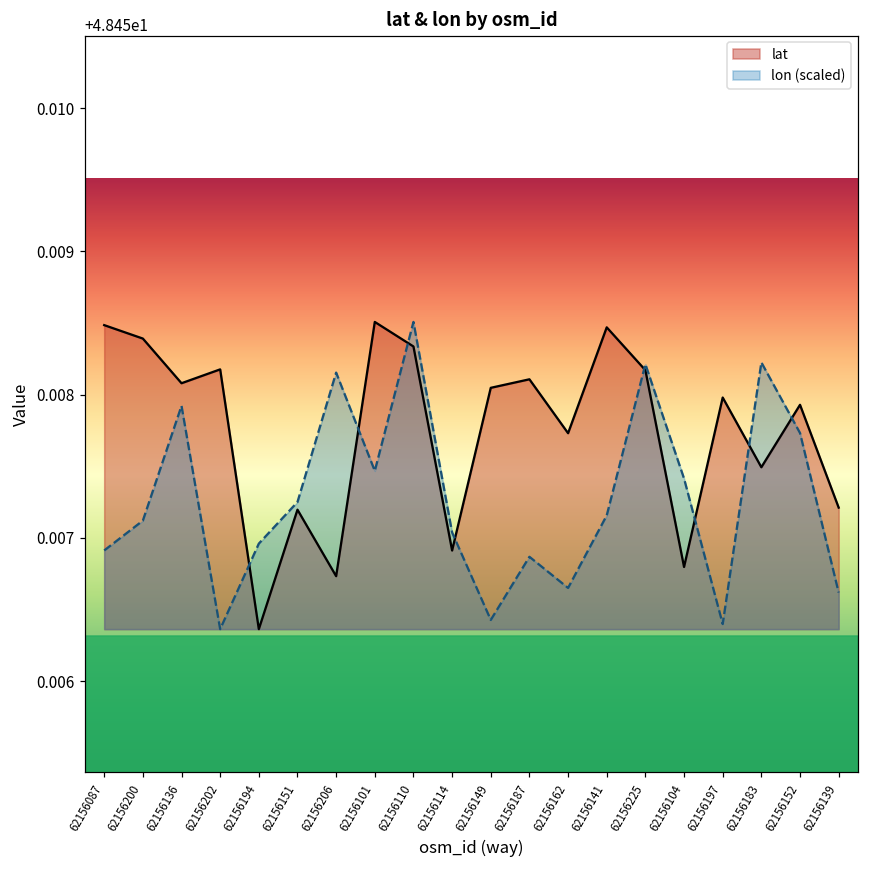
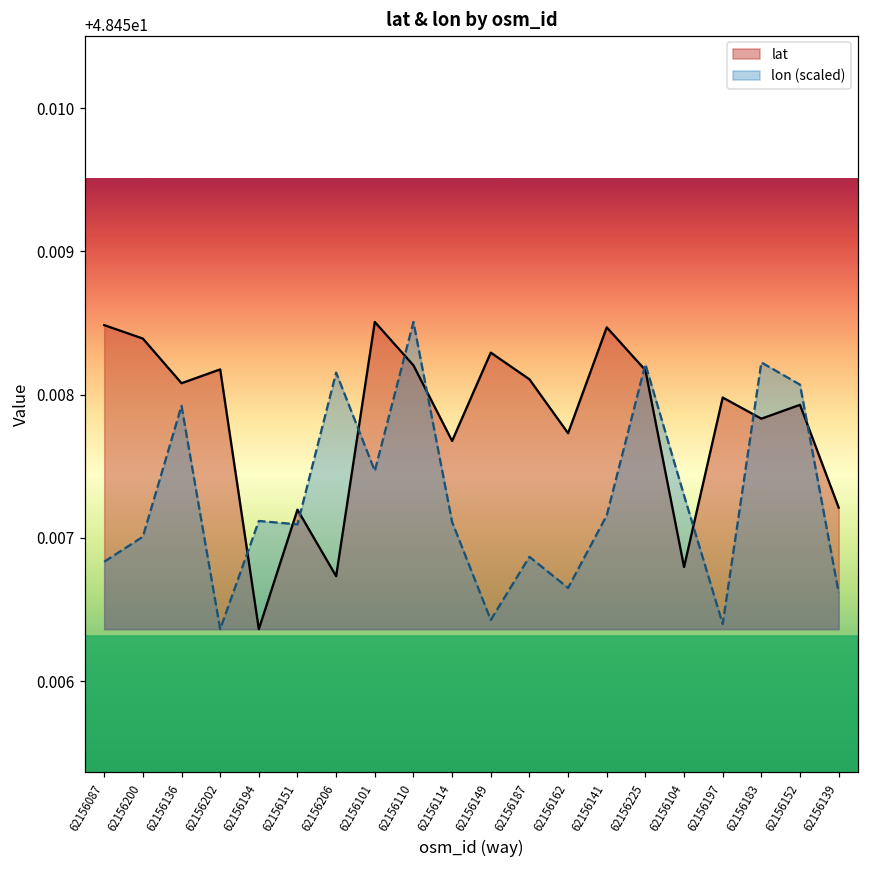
  {
    "lat": {
      "62156087": 48.45849,
      "62156200": 48.45839,
      "62156136": 48.45808,
      "62156202": 48.45818,
      "62156194": 48.45636,
      "62156151": 48.45720,
      "62156206": 48.45673,
      "62156101": 48.45851,
-     "62156110": 48.45834,
-     "62156114": 48.45691,
-     "62156149": 48.45805,
+     "62156110": 48.45820,
+     "62156114": 48.45768,
+     "62156149": 48.45829,
      "62156187": 48.45811,
      "62156162": 48.45773,
      "62156141": 48.45847,
      "62156225": 48.45817,
      "62156104": 48.45680,
      "62156197": 48.45798,
-     "62156183": 48.45749,
+     "62156183": 48.45783,
      "62156152": 48.45793,
      "62156139": 48.45721
    },
    "lon (scaled)": {
-     "62156087": 48.45691,
-     "62156200": 48.45712,
+     "62156087": 48.45683,
+     "62156200": 48.45701,
      "62156136": 48.45792,
      "62156202": 48.45636,
-     "62156194": 48.45696,
-     "62156151": 48.45725,
+     "62156194": 48.45712,
+     "62156151": 48.45709,
      "62156206": 48.45815,
      "62156101": 48.45747,
      "62156110": 48.45851,
-     "62156114": 48.45704,
+     "62156114": 48.45711,
      "62156149": 48.45643,
      "62156187": 48.45687,
      "62156162": 48.45665,
      "62156141": 48.45716,
      "62156225": 48.45821,
-     "62156104": 48.45741,
+     "62156104": 48.45730,
      "62156197": 48.45640,
      "62156183": 48.45822,
-     "62156152": 48.45773,
+     "62156152": 48.45807,
      "62156139": 48.45662
    }
  }
